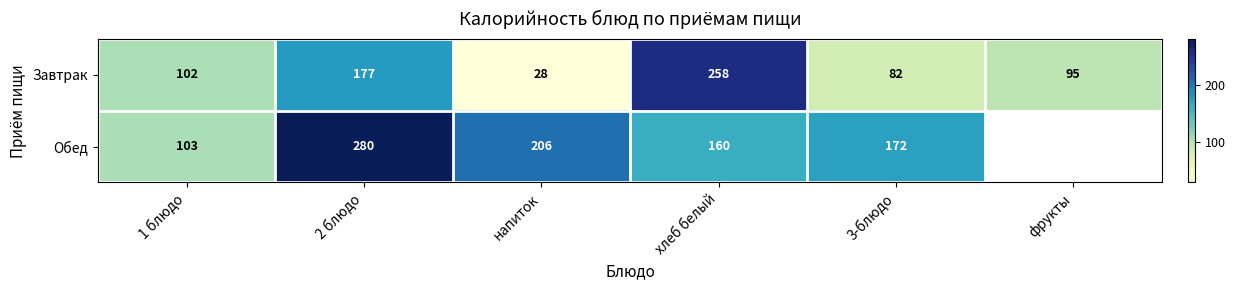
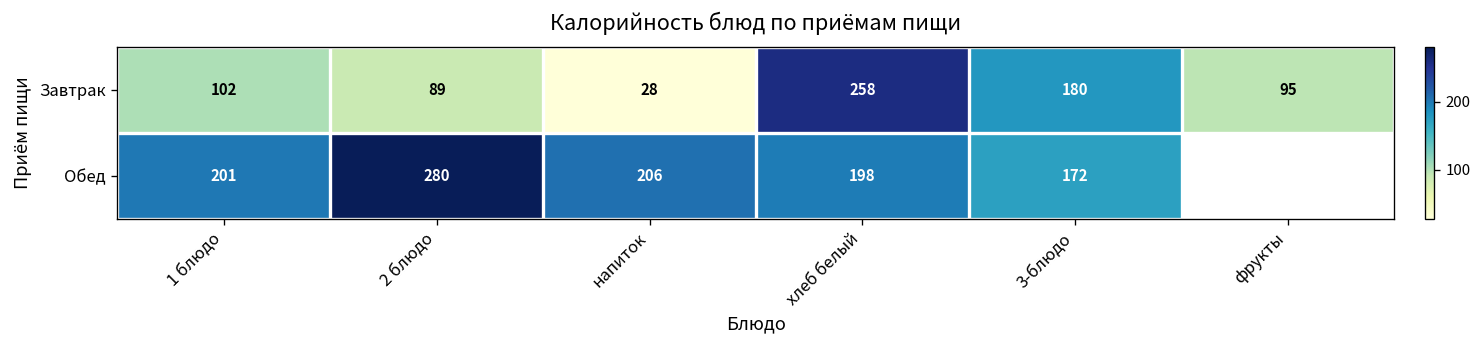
  {
    "Завтрак": {
      "1 блюдо": 102,
-     "2 блюдо": 177,
+     "2 блюдо": 89,
      "напиток": 28,
      "хлеб белый": 258,
-     "3-блюдо": 82,
+     "3-блюдо": 180,
      "фрукты": 95
    },
    "Обед": {
-     "1 блюдо": 103,
+     "1 блюдо": 201,
      "2 блюдо": 280,
      "напиток": 206,
-     "хлеб белый": 160,
+     "хлеб белый": 198,
      "3-блюдо": 172
    }
  }
